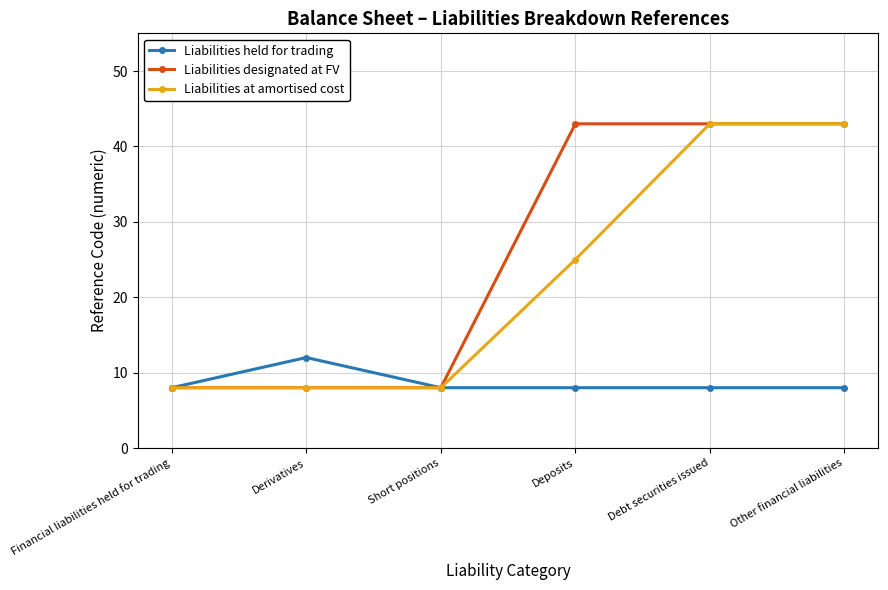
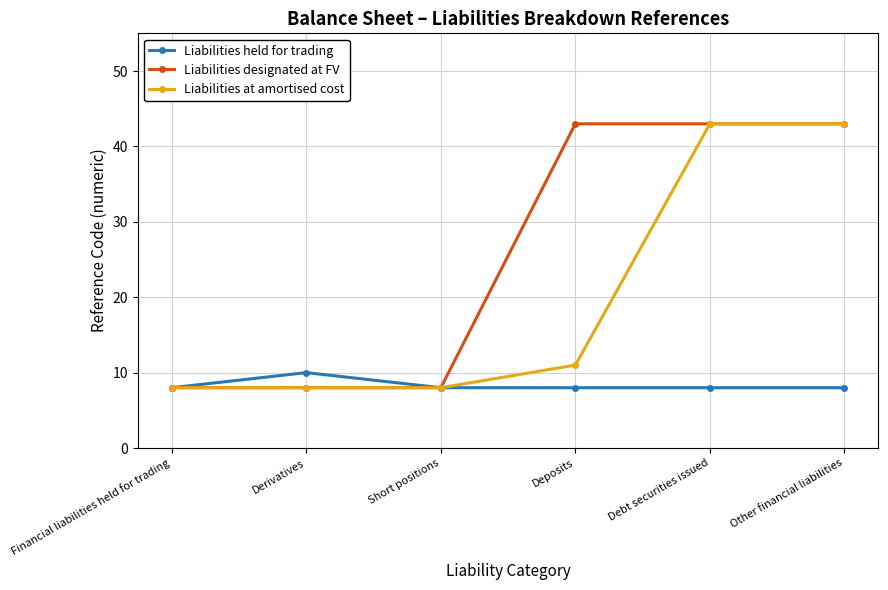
  {
    "Liabilities held for trading": {
-     "Derivatives": 12,
+     "Derivatives": 10,
      "Deposits": 8,
      "Debt securities issued": 8,
      "Other financial liabilities": 8
    },
    "Liabilities designated at FV": {
      "Deposits": 43
    },
    "Liabilities at amortised cost": {
-     "Deposits": 25
+     "Deposits": 11
    }
  }
